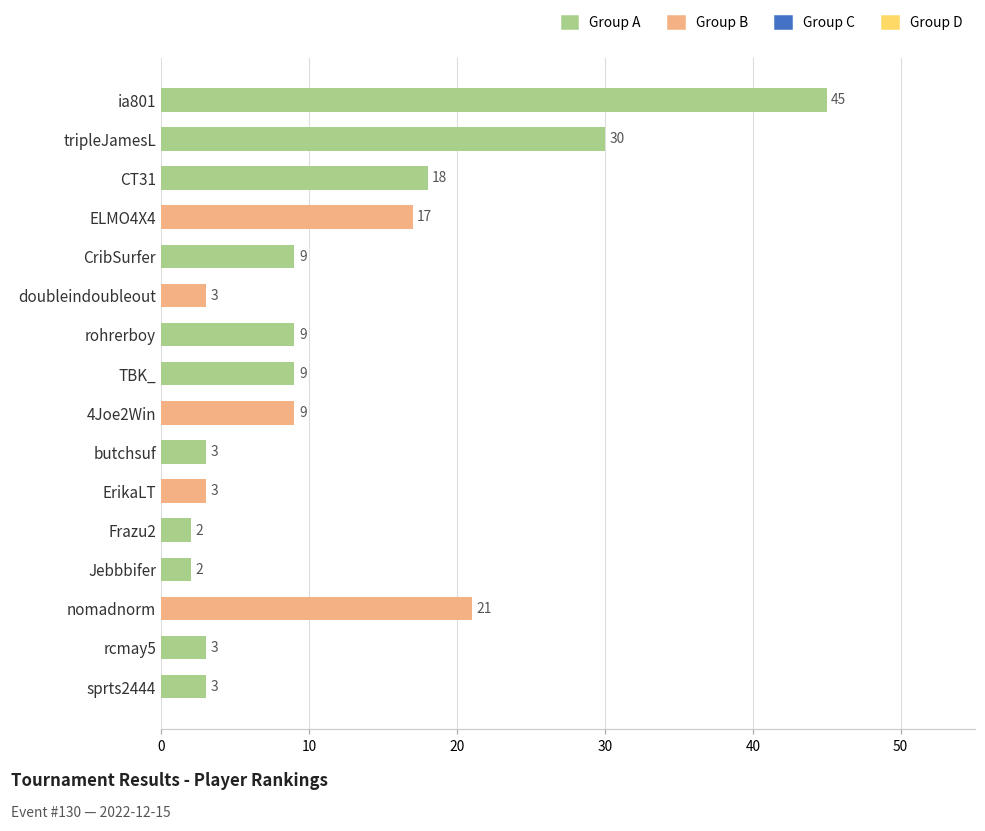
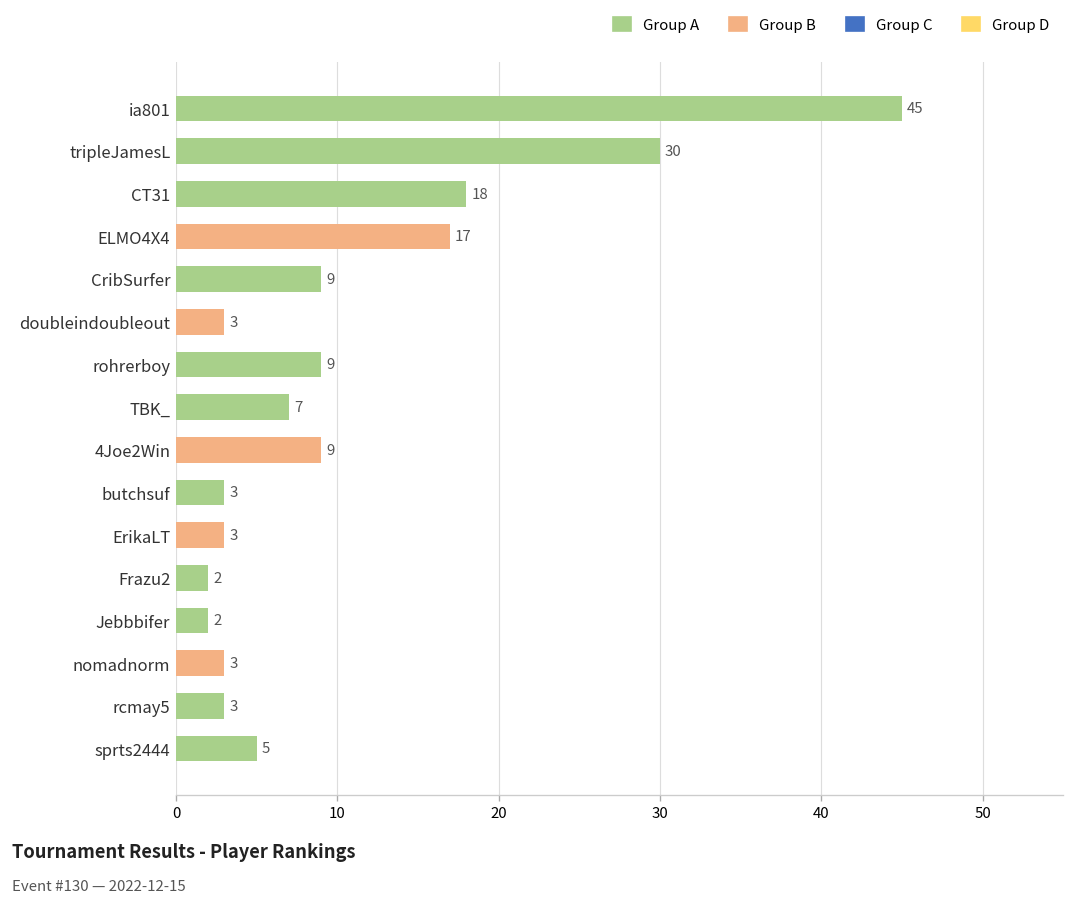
  {
    "ia801": 45,
    "tripleJamesL": 30,
    "CT31": 18,
    "ELMO4X4": 17,
    "CribSurfer": 9,
    "doubleindoubleout": 3,
    "rohrerboy": 9,
-   "TBK_": 9,
+   "TBK_": 7,
    "4Joe2Win": 9,
    "butchsuf": 3,
    "ErikaLT": 3,
    "Frazu2": 2,
    "Jebbbifer": 2,
-   "nomadnorm": 21,
+   "nomadnorm": 3,
    "rcmay5": 3,
-   "sprts2444": 3
+   "sprts2444": 5
  }
